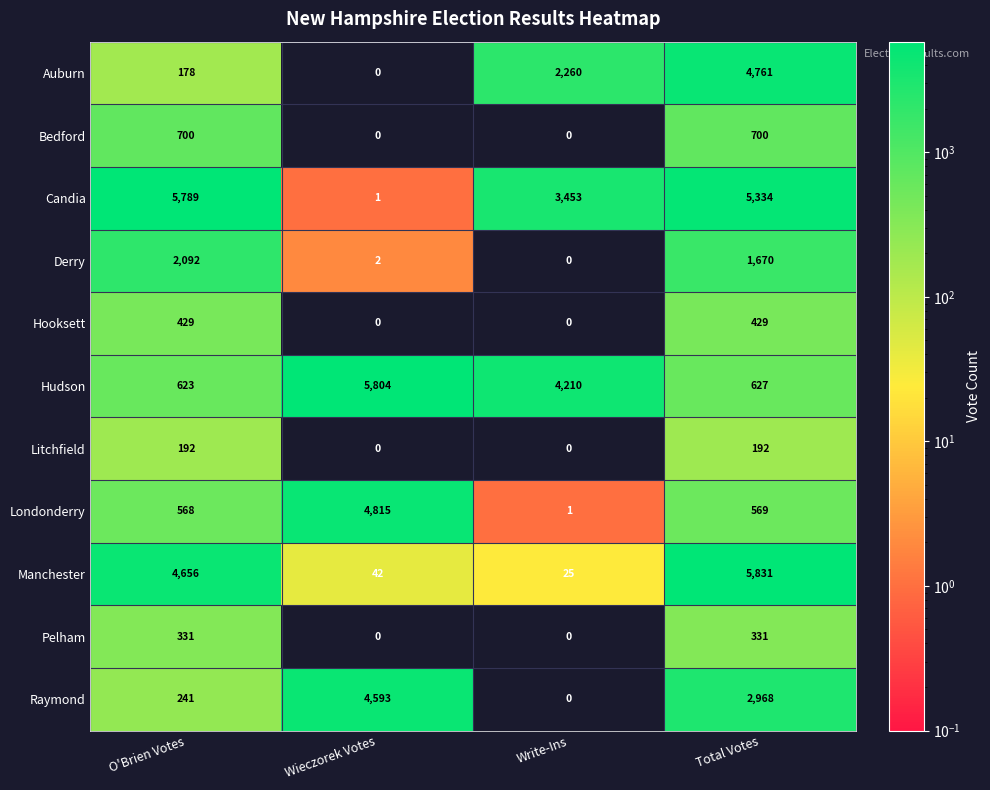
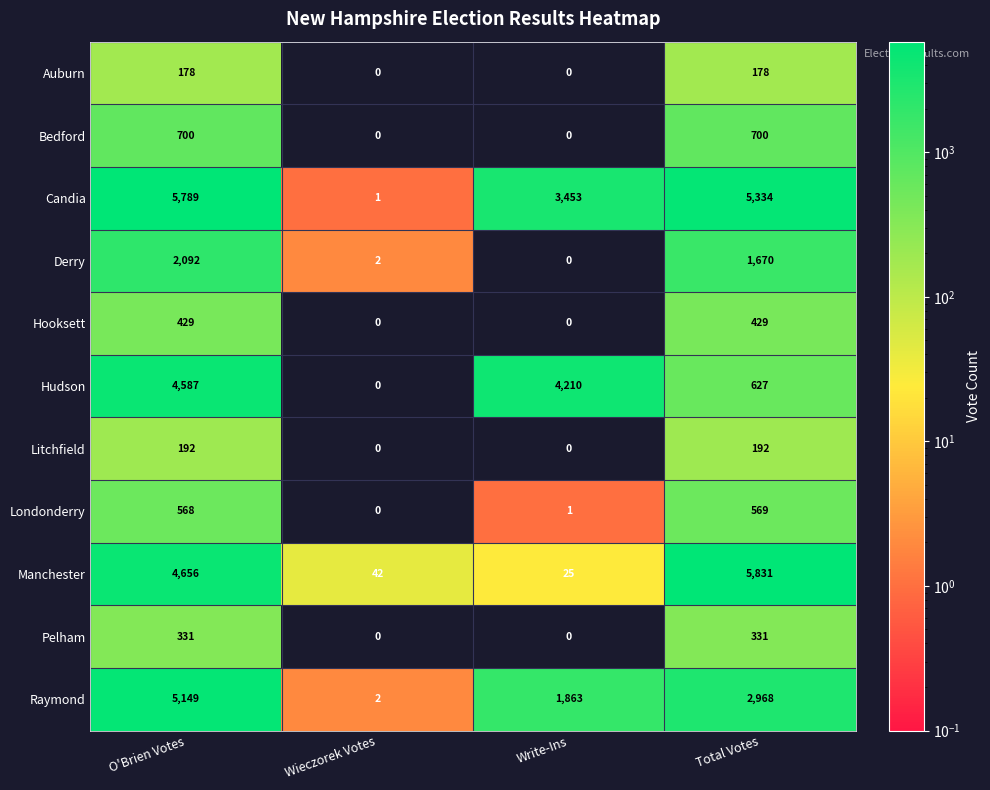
  {
    "Auburn": {
      "O'Brien Votes": "178",
      "Wieczorek Votes": "0",
-     "Write-Ins": "2,260",
-     "Total Votes": "4,761"
+     "Write-Ins": "0",
+     "Total Votes": "178"
    },
    "Bedford": {
      "O'Brien Votes": "700",
      "Wieczorek Votes": "0",
      "Write-Ins": "0",
      "Total Votes": "700"
    },
    "Candia": {
      "O'Brien Votes": "5,789",
      "Wieczorek Votes": "1",
      "Write-Ins": "3,453",
      "Total Votes": "5,334"
    },
    "Derry": {
      "O'Brien Votes": "2,092",
      "Wieczorek Votes": "2",
      "Write-Ins": "0",
      "Total Votes": "1,670"
    },
    "Hooksett": {
      "O'Brien Votes": "429",
      "Wieczorek Votes": "0",
      "Write-Ins": "0",
      "Total Votes": "429"
    },
    "Hudson": {
-     "O'Brien Votes": "623",
-     "Wieczorek Votes": "5,804",
+     "O'Brien Votes": "4,587",
+     "Wieczorek Votes": "0",
      "Write-Ins": "4,210",
      "Total Votes": "627"
    },
    "Litchfield": {
      "O'Brien Votes": "192",
      "Wieczorek Votes": "0",
      "Write-Ins": "0",
      "Total Votes": "192"
    },
    "Londonderry": {
      "O'Brien Votes": "568",
-     "Wieczorek Votes": "4,815",
+     "Wieczorek Votes": "0",
      "Write-Ins": "1",
      "Total Votes": "569"
    },
    "Manchester": {
      "O'Brien Votes": "4,656",
      "Wieczorek Votes": "42",
      "Write-Ins": "25",
      "Total Votes": "5,831"
    },
    "Pelham": {
      "O'Brien Votes": "331",
      "Wieczorek Votes": "0",
      "Write-Ins": "0",
      "Total Votes": "331"
    },
    "Raymond": {
-     "O'Brien Votes": "241",
-     "Wieczorek Votes": "4,593",
-     "Write-Ins": "0",
+     "O'Brien Votes": "5,149",
+     "Wieczorek Votes": "2",
+     "Write-Ins": "1,863",
      "Total Votes": "2,968"
    }
  }
